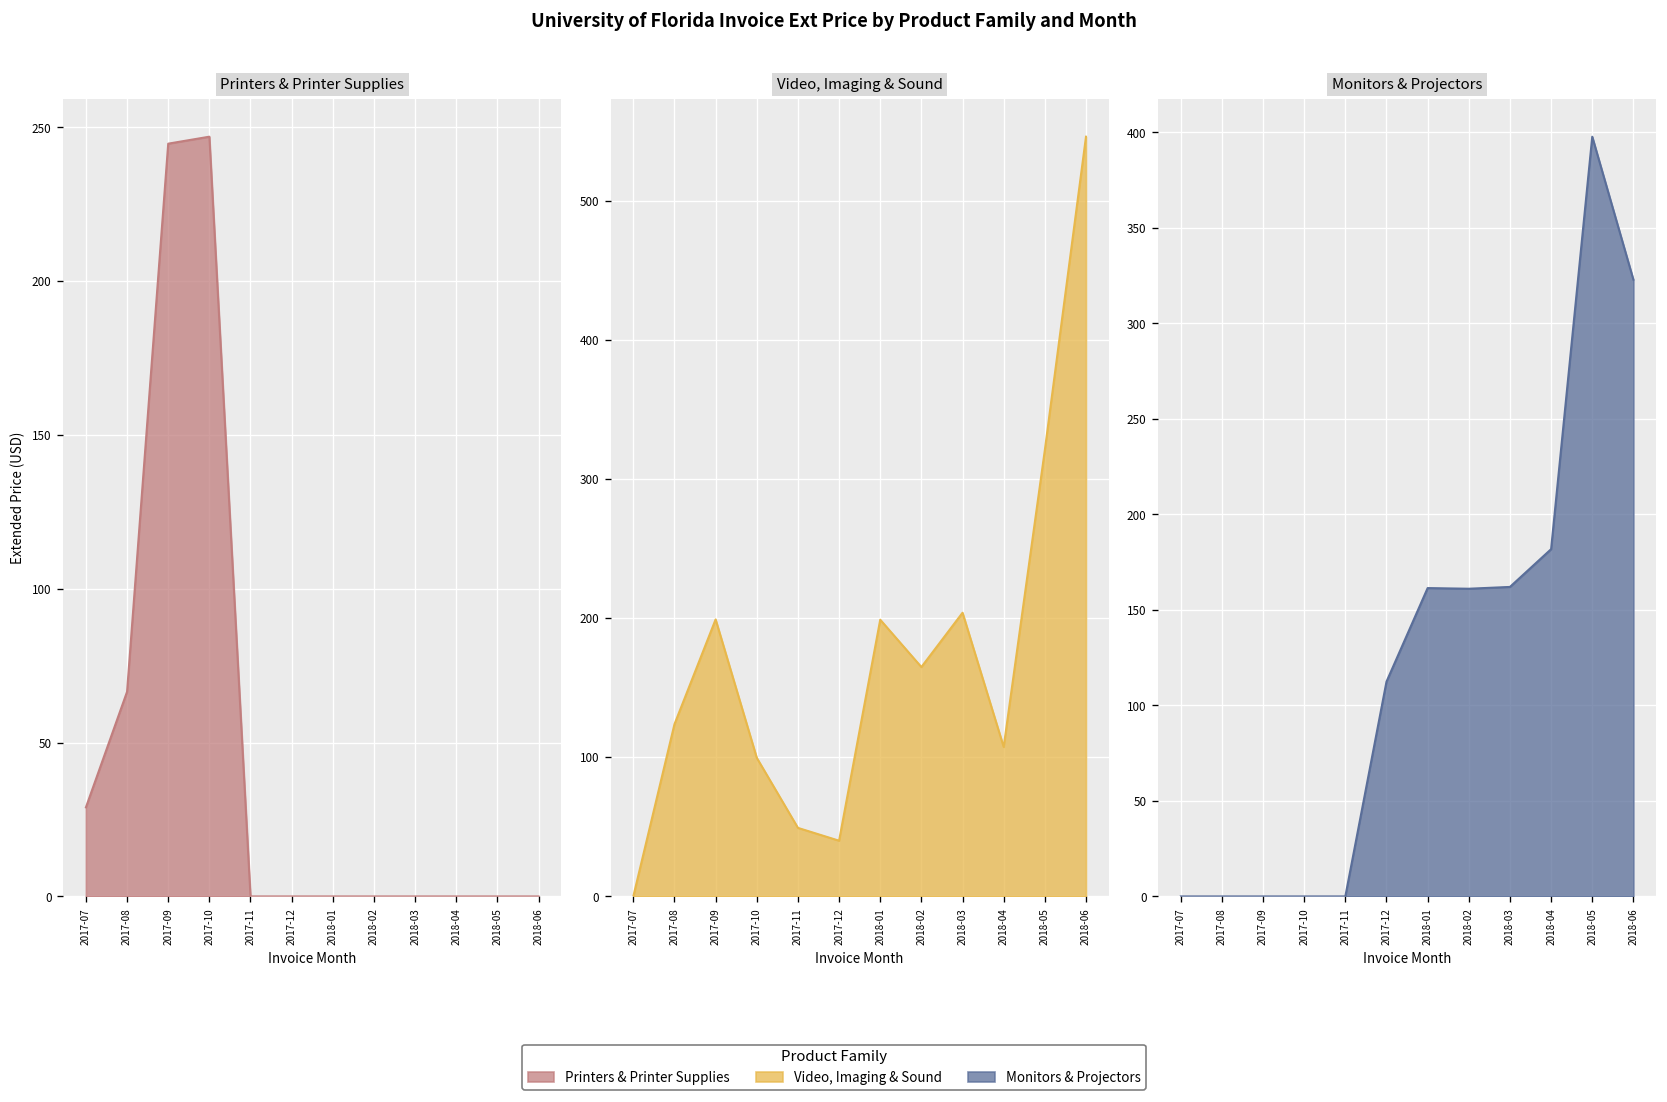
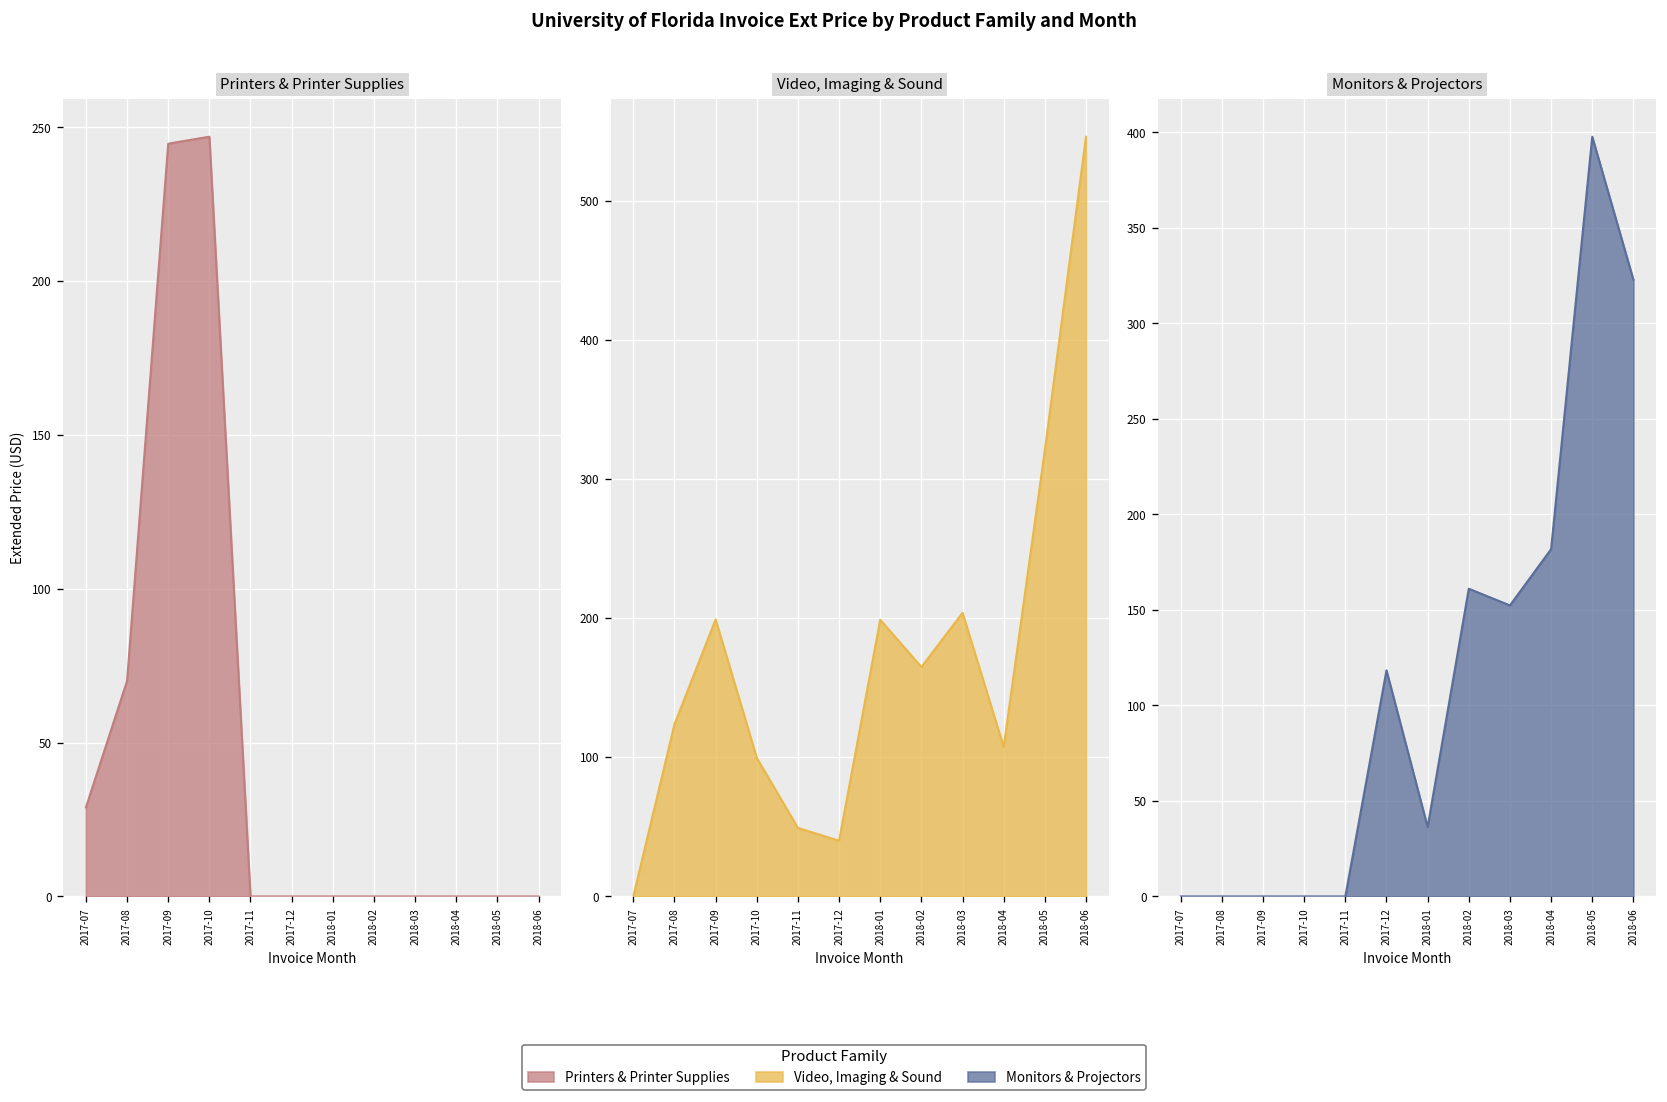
  {
    "Printers & Printer Supplies": {
      "2017-07": 29,
-     "2017-08": 67,
+     "2017-08": 70,
      "2017-09": 245,
      "2017-10": 247,
      "2017-11": 0,
      "2017-12": 0,
      "2018-01": 0,
      "2018-02": 0,
      "2018-03": 0,
      "2018-04": 0,
      "2018-05": 0,
      "2018-06": 0
    },
    "Video, Imaging & Sound": {
      "2017-07": 0,
      "2017-08": 124,
      "2017-09": 199,
      "2017-10": 100,
      "2017-11": 49,
      "2017-12": 40,
      "2018-01": 199,
      "2018-02": 165,
      "2018-03": 204,
      "2018-04": 108,
      "2018-05": 321,
      "2018-06": 546
    },
    "Monitors & Projectors": {
      "2017-07": 0,
      "2017-08": 0,
      "2017-09": 0,
      "2017-10": 0,
      "2017-11": 0,
-     "2017-12": 112,
-     "2018-01": 161,
+     "2017-12": 118,
+     "2018-01": 36,
      "2018-02": 161,
-     "2018-03": 162,
+     "2018-03": 152,
      "2018-04": 182,
      "2018-05": 398,
      "2018-06": 323
    }
  }
